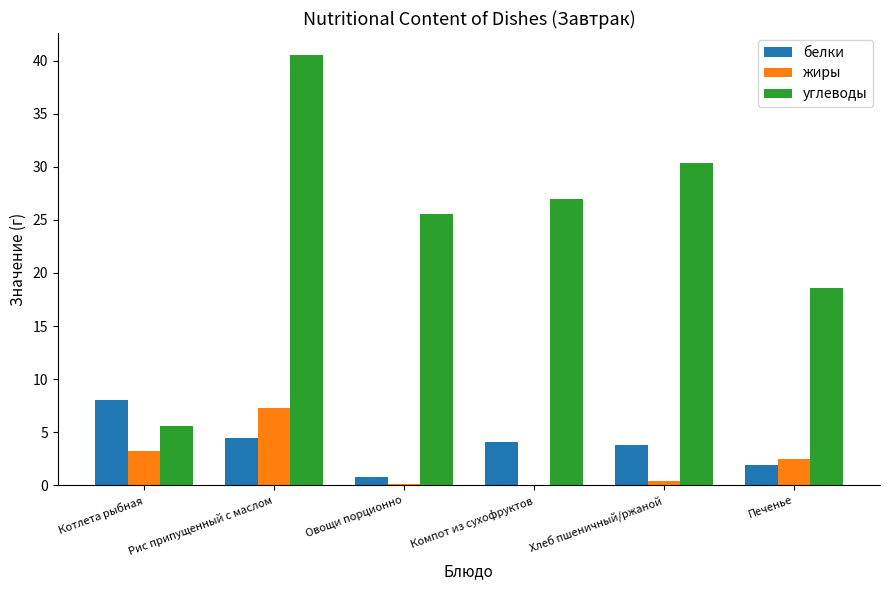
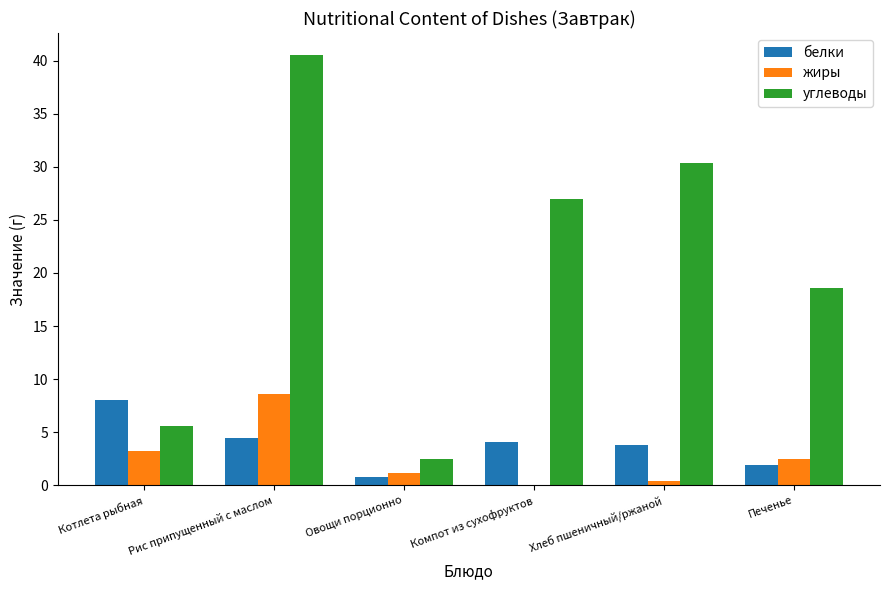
  {
    "белки": {
      "Котлета рыбная": 8.1,
      "Рис припущенный с маслом": 4.4,
      "Овощи порционно": 0.8,
      "Компот из сухофруктов": 4.1,
      "Хлеб пшеничный/ржаной": 3.8,
      "Печенье": 1.9
    },
    "жиры": {
      "Котлета рыбная": 3.2,
-     "Рис припущенный с маслом": 7.3,
-     "Овощи порционно": 0.1,
+     "Рис припущенный с маслом": 8.6,
+     "Овощи порционно": 1.2,
      "Компот из сухофруктов": 0.0,
      "Хлеб пшеничный/ржаной": 0.4,
      "Печенье": 2.5
    },
    "углеводы": {
      "Котлета рыбная": 5.6,
      "Рис припущенный с маслом": 40.6,
-     "Овощи порционно": 25.6,
+     "Овощи порционно": 2.5,
      "Компот из сухофруктов": 27.0,
      "Хлеб пшеничный/ржаной": 30.3,
      "Печенье": 18.6
    }
  }
